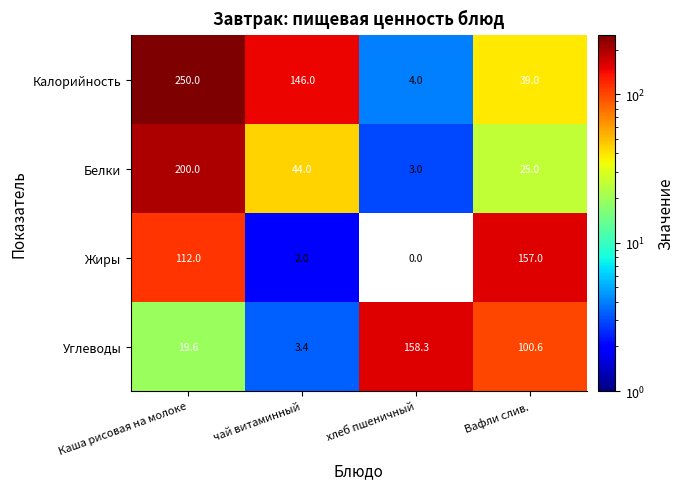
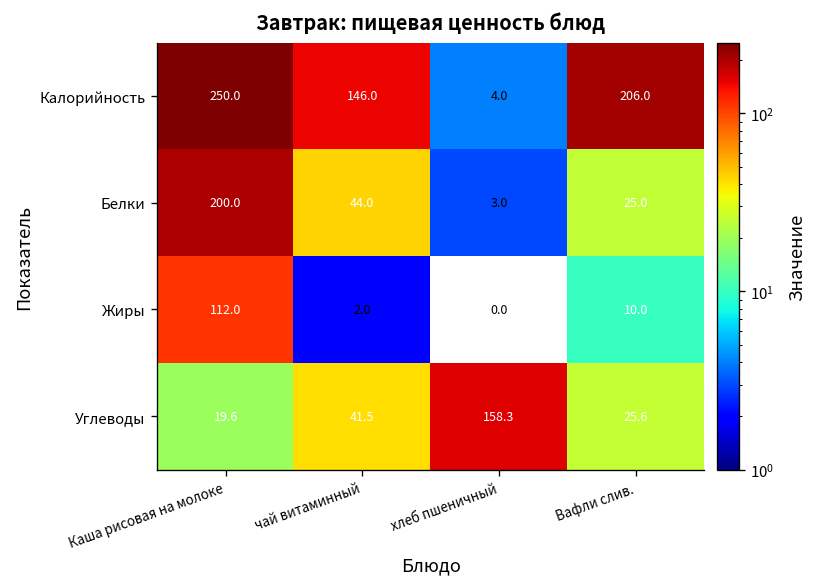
  {
    "Калорийность": {
      "Каша рисовая на молоке": 250.0,
      "чай витаминный": 146.0,
      "хлеб пшеничный": 4.0,
-     "Вафли слив.": 39.0
+     "Вафли слив.": 206.0
    },
    "Белки": {
      "Каша рисовая на молоке": 200.0,
      "чай витаминный": 44.0,
      "хлеб пшеничный": 3.0,
      "Вафли слив.": 25.0
    },
    "Жиры": {
      "Каша рисовая на молоке": 112.0,
      "чай витаминный": 2.0,
      "хлеб пшеничный": 0.0,
-     "Вафли слив.": 157.0
+     "Вафли слив.": 10.0
    },
    "Углеводы": {
      "Каша рисовая на молоке": 19.6,
-     "чай витаминный": 3.4,
+     "чай витаминный": 41.5,
      "хлеб пшеничный": 158.3,
-     "Вафли слив.": 100.6
+     "Вафли слив.": 25.6
    }
  }
